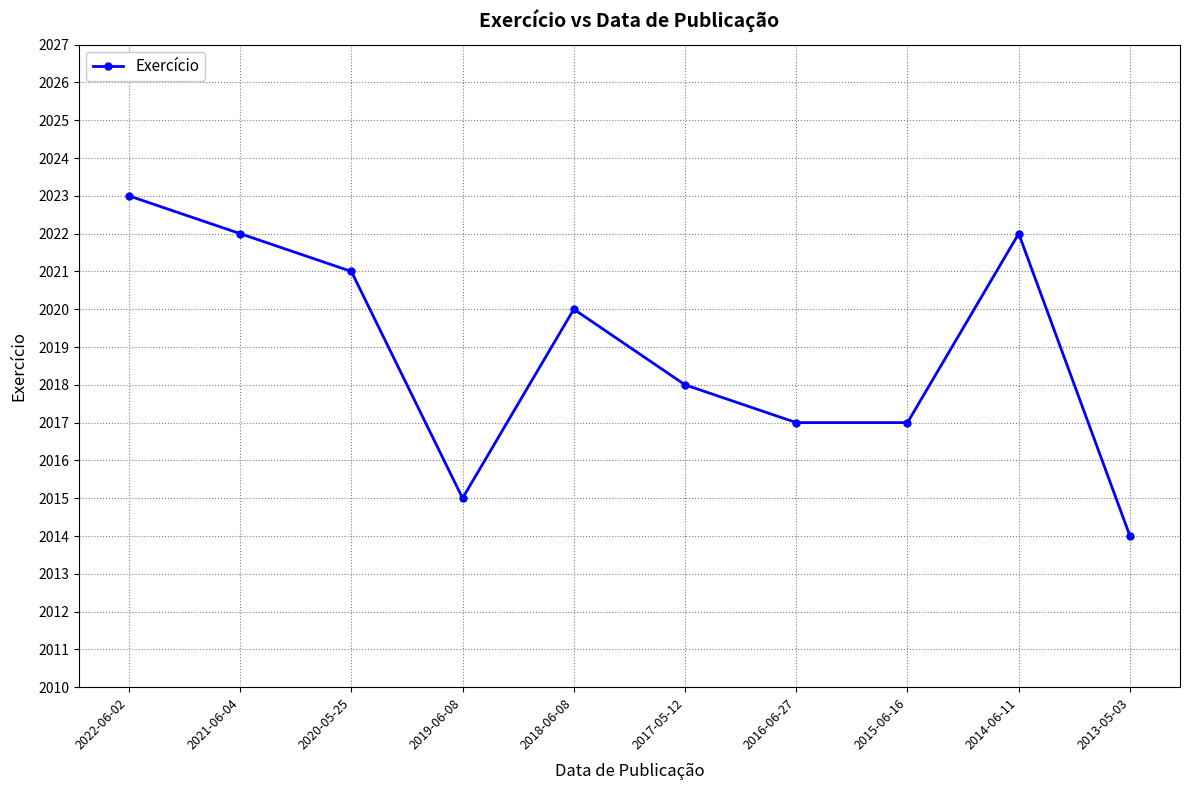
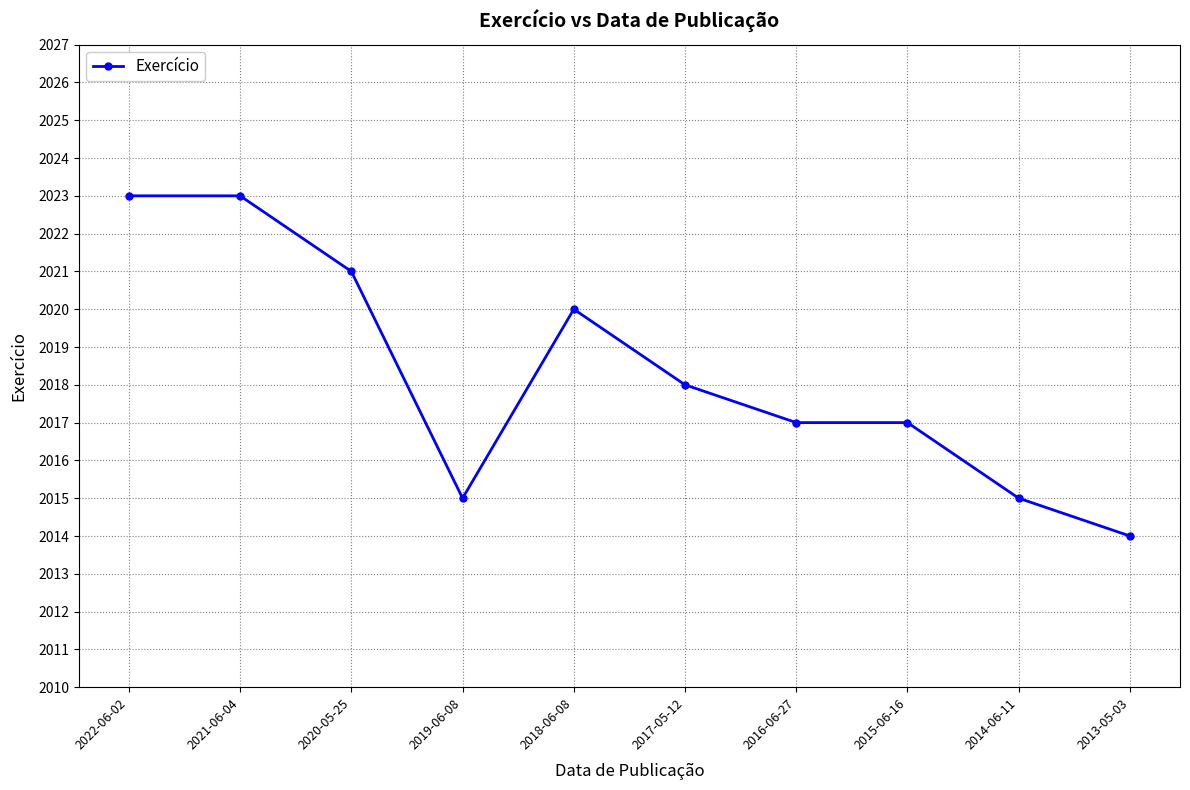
  {
    "2022-06-02": 2023,
-   "2021-06-04": 2022,
+   "2021-06-04": 2023,
    "2020-05-25": 2021,
    "2019-06-08": 2015,
    "2018-06-08": 2020,
    "2017-05-12": 2018,
    "2016-06-27": 2017,
    "2015-06-16": 2017,
-   "2014-06-11": 2022,
+   "2014-06-11": 2015,
    "2013-05-03": 2014
  }
